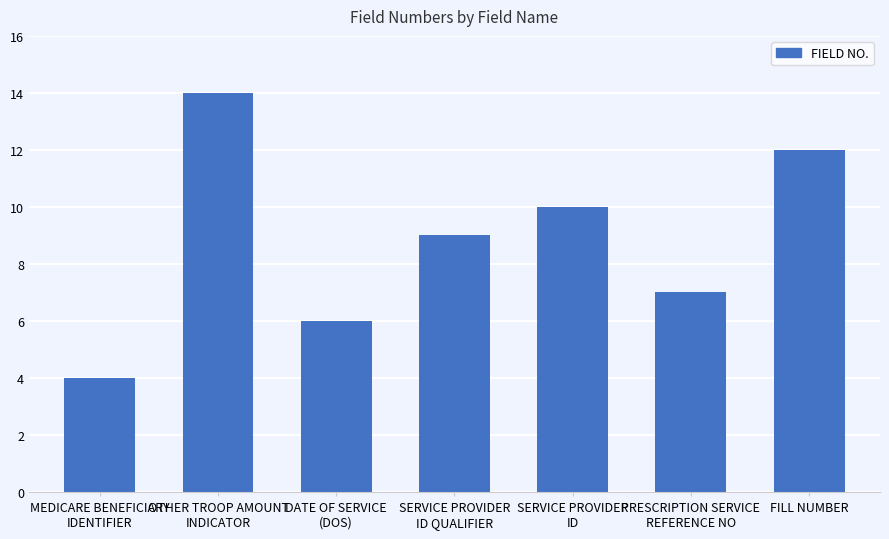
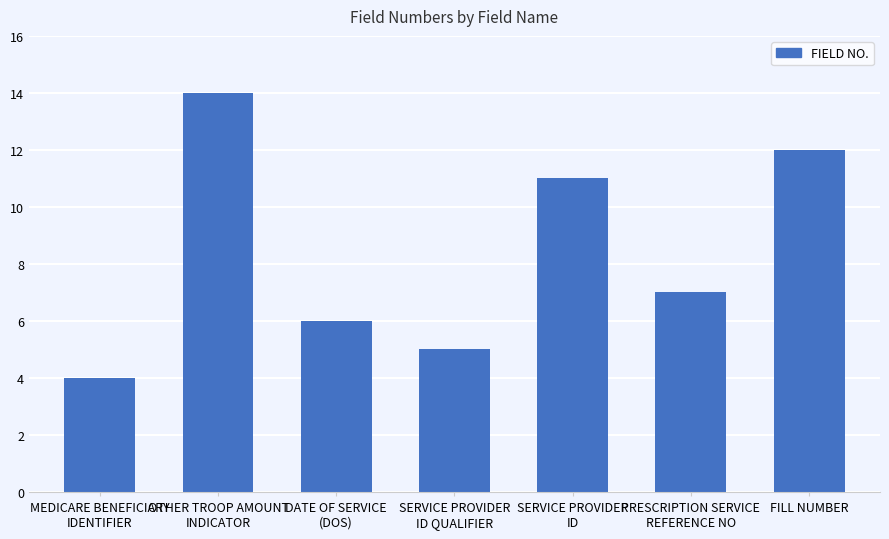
  {
    "DATE OF SERVICE (DOS)": 6,
-   "SERVICE PROVIDER ID QUALIFIER": 9,
-   "SERVICE PROVIDER ID": 10,
+   "SERVICE PROVIDER ID QUALIFIER": 5,
+   "SERVICE PROVIDER ID": 11,
    "PRESCRIPTION SERVICE REFERENCE NO": 7,
    "FILL NUMBER": 12
  }
